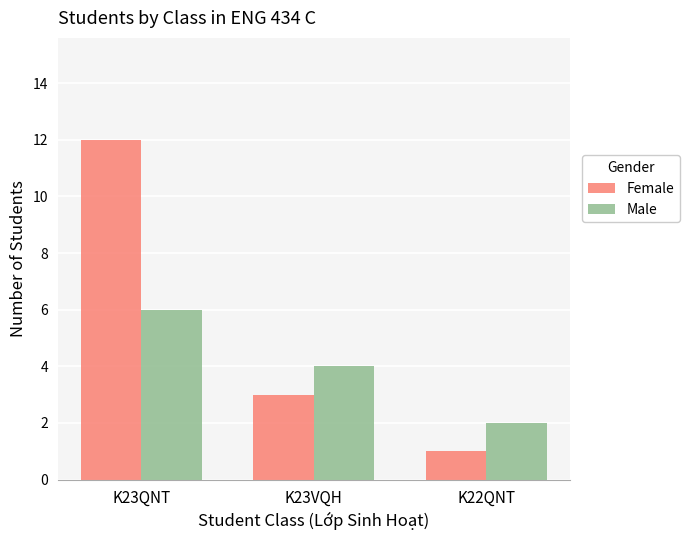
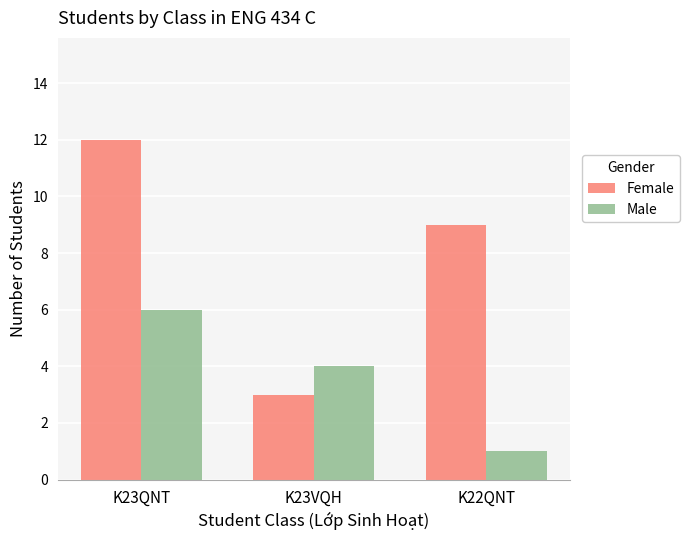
  {
    "Female": {
      "K23QNT": 12,
      "K23VQH": 3,
-     "K22QNT": 1
+     "K22QNT": 9
    },
    "Male": {
      "K23QNT": 6,
      "K23VQH": 4,
-     "K22QNT": 2
+     "K22QNT": 1
    }
  }
